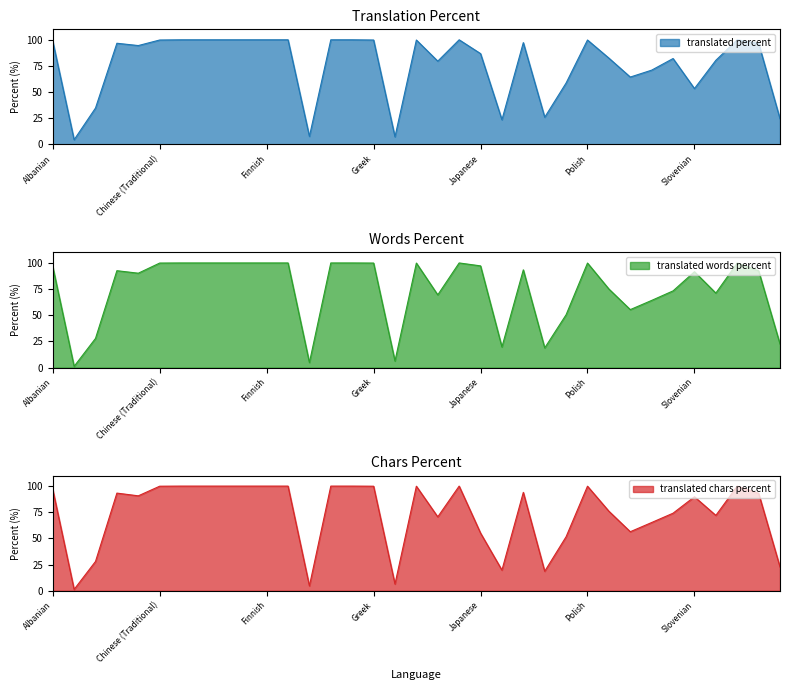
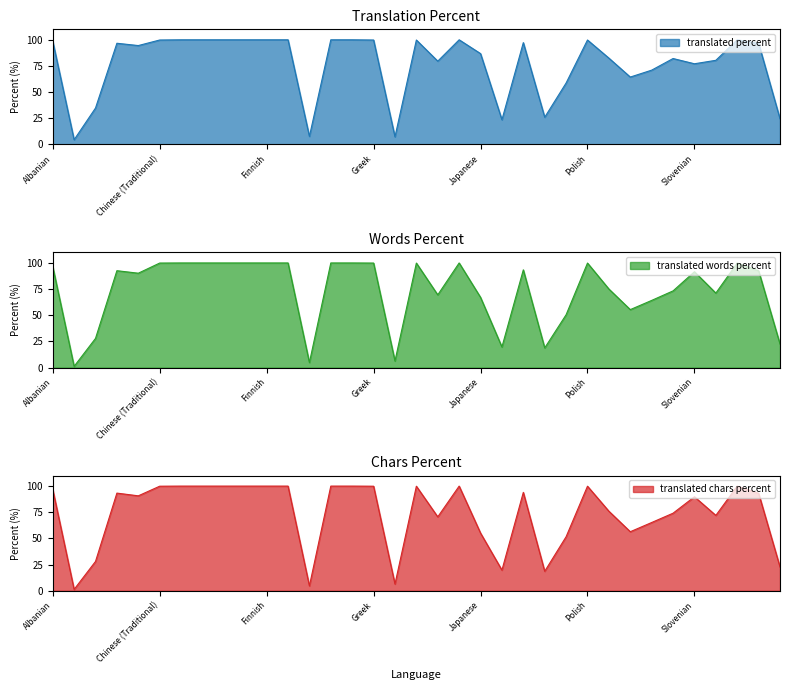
  {
    "Translation Percent": {
      "Albanian": 99,
      "Chinese (Traditional)": 100,
      "Finnish": 100,
      "Greek": 100,
      "Japanese": 87,
      "Polish": 100,
-     "Slovenian": 53
+     "Slovenian": 77
    },
    "Words Percent": {
      "Albanian": 97,
      "Chinese (Traditional)": 100,
      "Finnish": 100,
      "Greek": 100,
-     "Japanese": 97,
+     "Japanese": 67,
      "Polish": 100
    },
    "Chars Percent": {
      "Albanian": 97,
      "Chinese (Traditional)": 100,
      "Finnish": 100,
      "Greek": 100,
      "Japanese": 55,
      "Polish": 100
    }
  }
